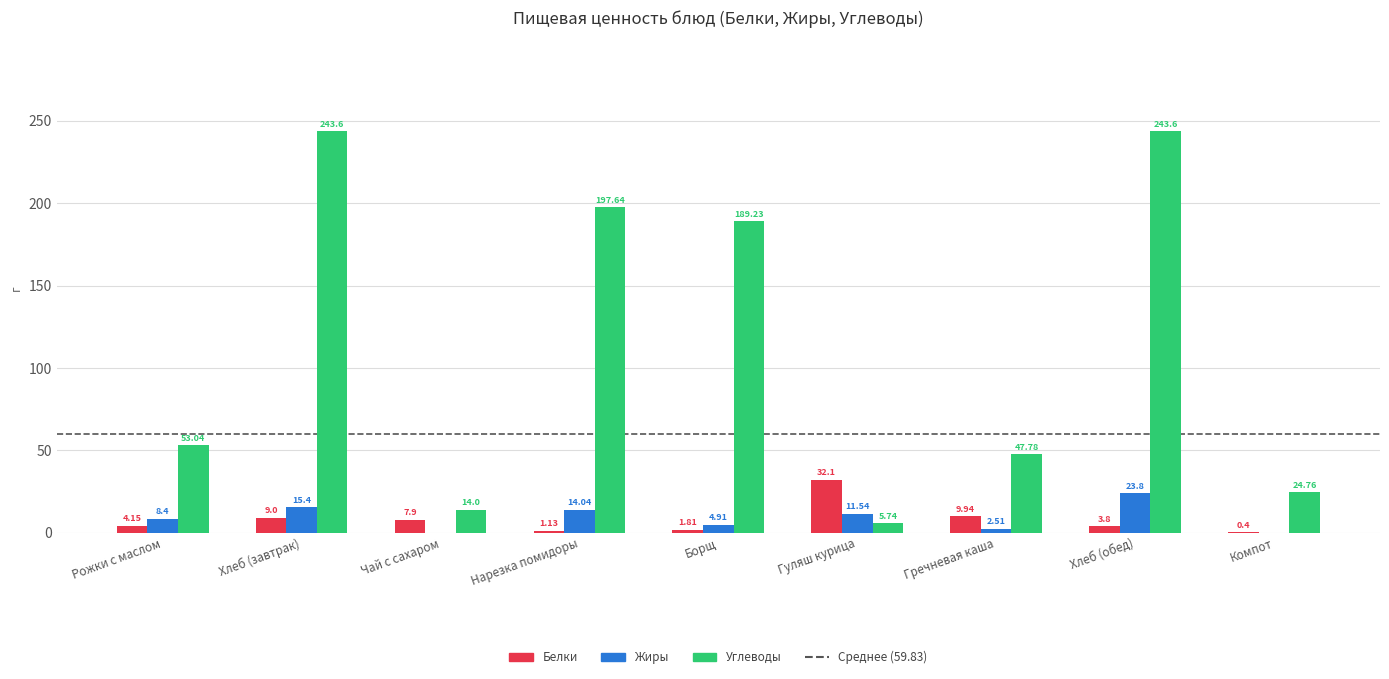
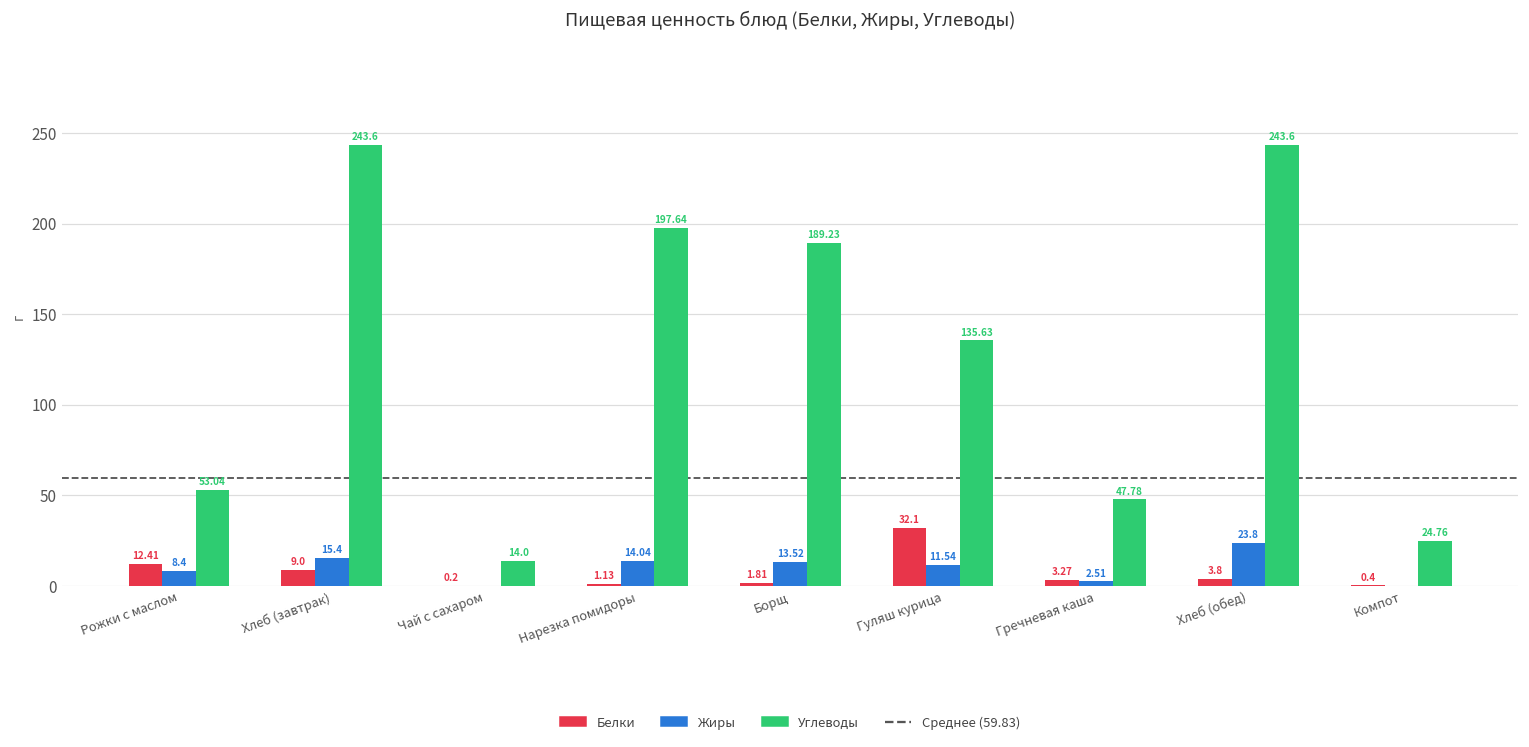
  {
    "Белки": {
-     "Рожки с маслом": 4.15,
+     "Рожки с маслом": 12.41,
      "Хлеб (завтрак)": 9.0,
-     "Чай с сахаром": 7.9,
+     "Чай с сахаром": 0.2,
      "Нарезка помидоры": 1.13,
      "Борщ": 1.81,
      "Гуляш курица": 32.1,
-     "Гречневая каша": 9.94,
+     "Гречневая каша": 3.27,
      "Хлеб (обед)": 3.8,
      "Компот": 0.4
    },
    "Жиры": {
      "Рожки с маслом": 8.4,
      "Хлеб (завтрак)": 15.4,
      "Нарезка помидоры": 14.04,
-     "Борщ": 4.91,
+     "Борщ": 13.52,
      "Гуляш курица": 11.54,
      "Гречневая каша": 2.51,
      "Хлеб (обед)": 23.8
    },
    "Углеводы": {
      "Рожки с маслом": 53.04,
      "Хлеб (завтрак)": 243.6,
      "Чай с сахаром": 14.0,
      "Нарезка помидоры": 197.64,
      "Борщ": 189.23,
-     "Гуляш курица": 5.74,
+     "Гуляш курица": 135.63,
      "Гречневая каша": 47.78,
      "Хлеб (обед)": 243.6,
      "Компот": 24.76
    }
  }
